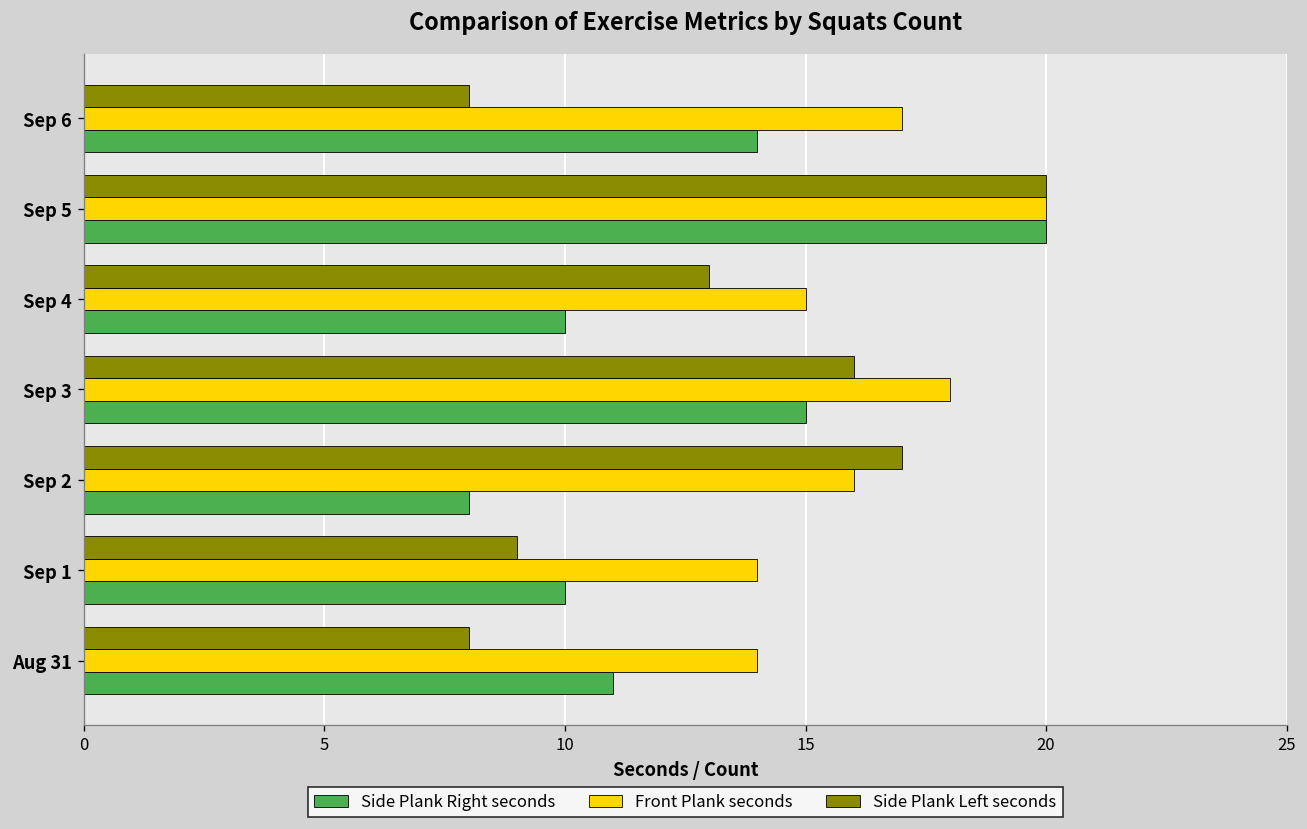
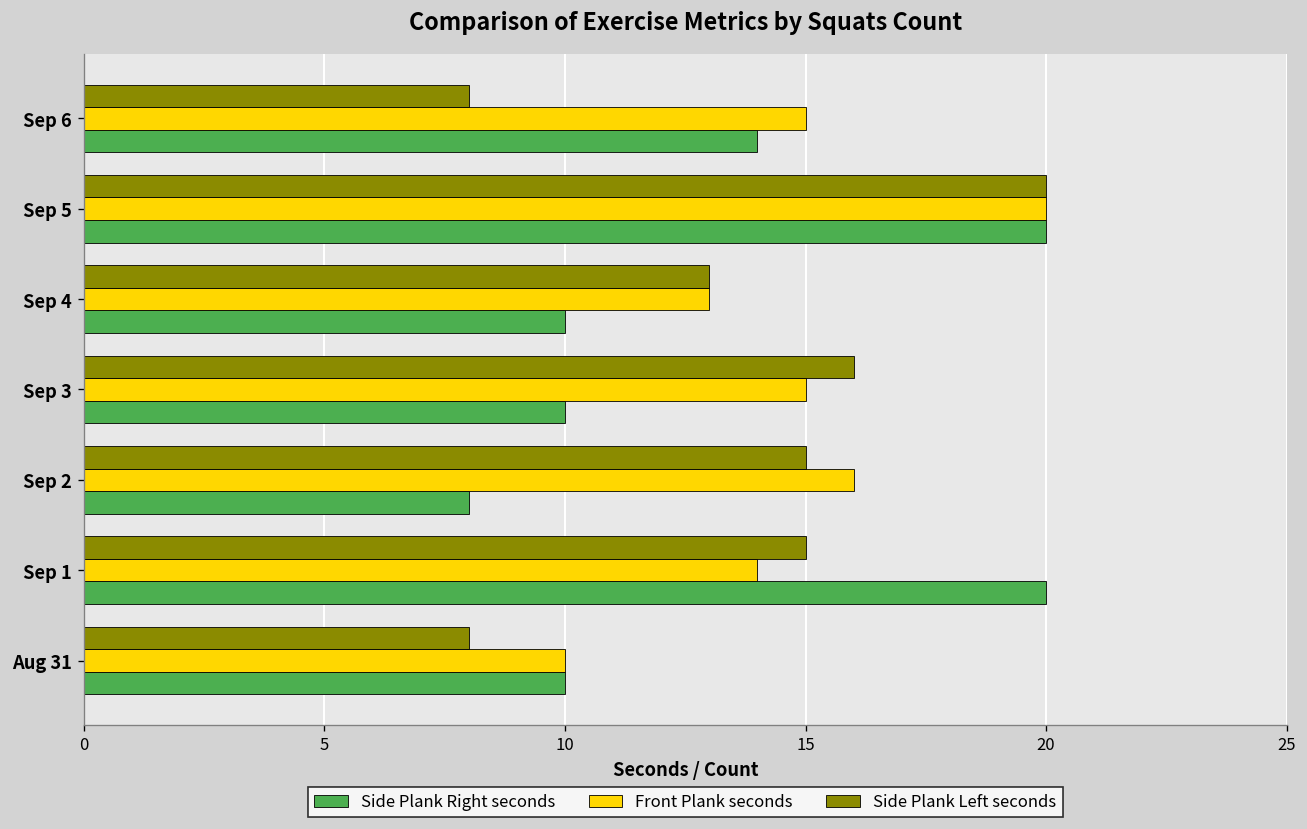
  {
    "Side Plank Right seconds": {
      "Sep 6": 14,
      "Sep 5": 20,
      "Sep 4": 10,
-     "Sep 3": 15,
+     "Sep 3": 10,
      "Sep 2": 8,
-     "Sep 1": 10,
-     "Aug 31": 11
+     "Sep 1": 20,
+     "Aug 31": 10
    },
    "Front Plank seconds": {
-     "Sep 6": 17,
+     "Sep 6": 15,
      "Sep 5": 20,
-     "Sep 4": 15,
-     "Sep 3": 18,
+     "Sep 4": 13,
+     "Sep 3": 15,
      "Sep 2": 16,
      "Sep 1": 14,
-     "Aug 31": 14
+     "Aug 31": 10
    },
    "Side Plank Left seconds": {
      "Sep 6": 8,
      "Sep 5": 20,
      "Sep 4": 13,
      "Sep 3": 16,
-     "Sep 2": 17,
-     "Sep 1": 9,
+     "Sep 2": 15,
+     "Sep 1": 15,
      "Aug 31": 8
    }
  }
